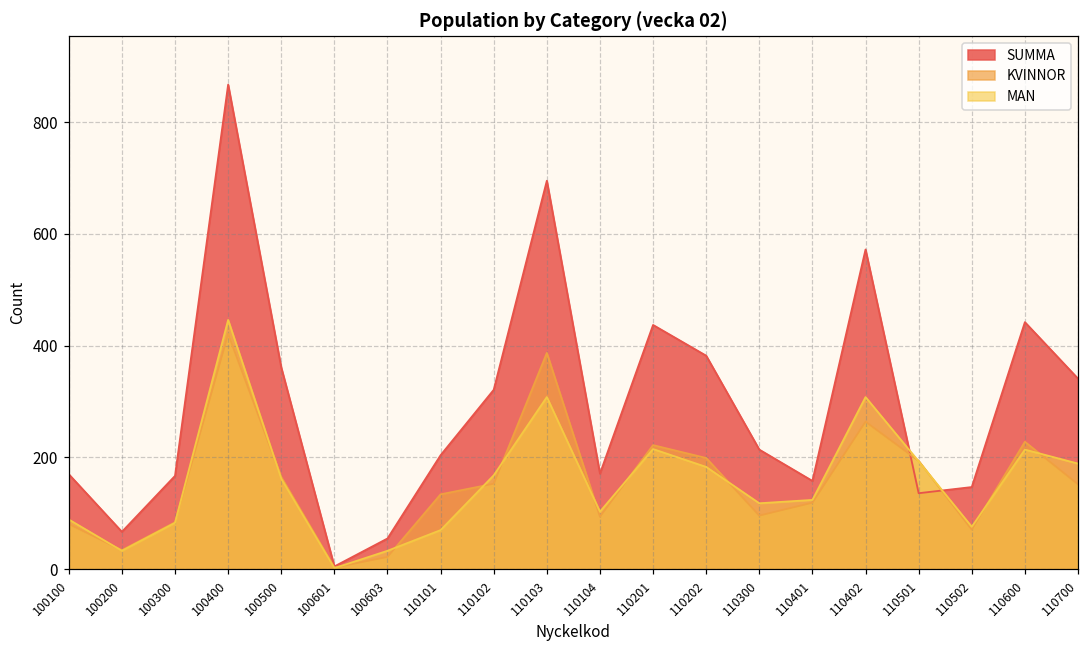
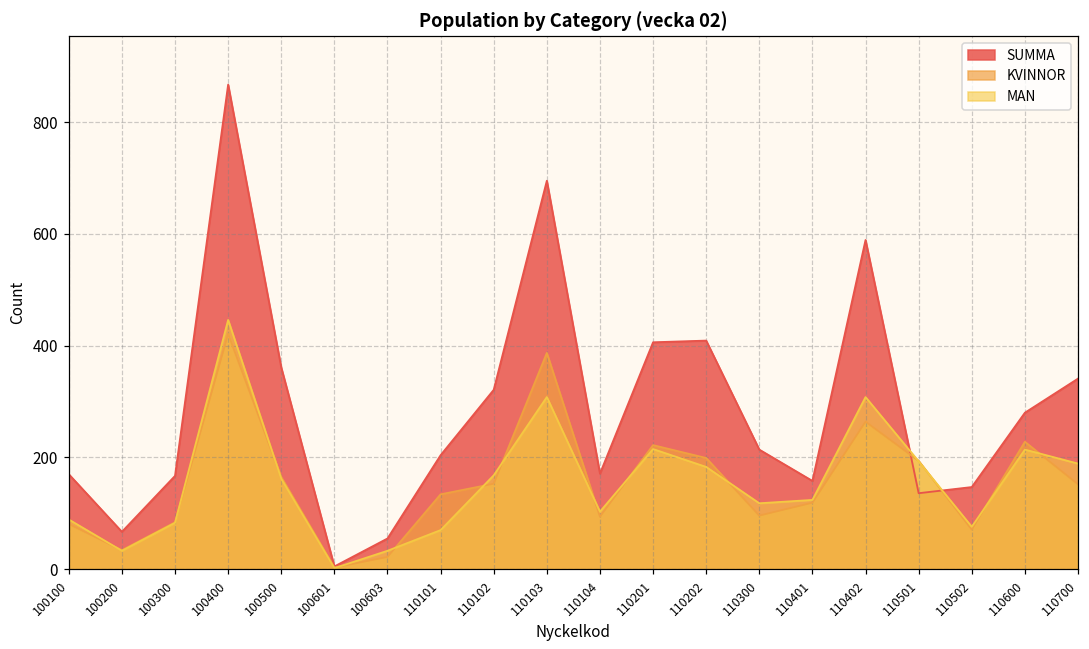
  {
    "SUMMA": {
      "100100": 170,
      "100200": 70,
      "100300": 170,
      "100400": 870,
      "100500": 360,
      "100603": 60,
      "110101": 200,
      "110102": 320,
      "110103": 700,
      "110104": 170,
-     "110201": 440,
-     "110202": 380,
+     "110201": 410,
+     "110202": 410,
      "110300": 210,
      "110401": 160,
-     "110402": 570,
+     "110402": 590,
      "110501": 140,
      "110502": 150,
-     "110600": 440,
+     "110600": 280,
      "110700": 340
    }
  }
